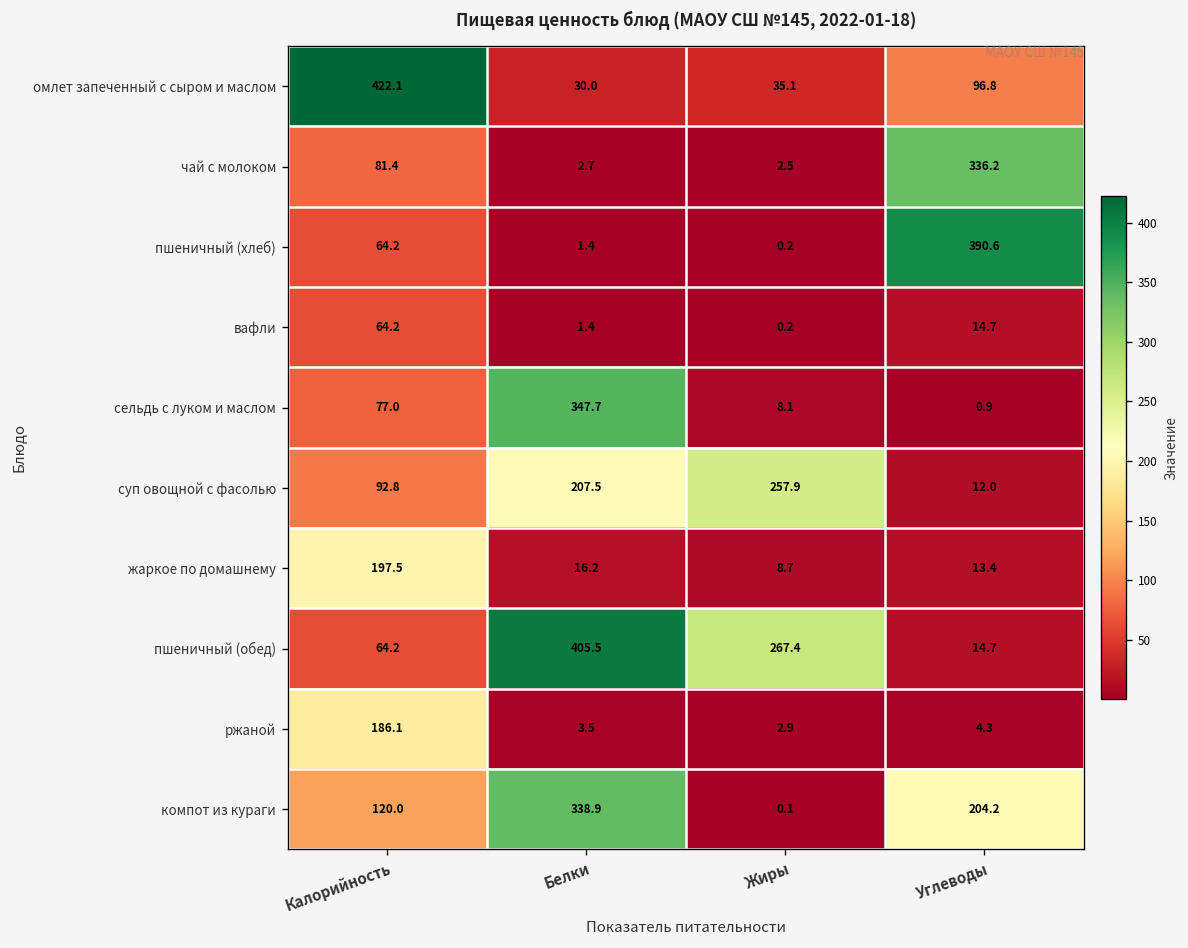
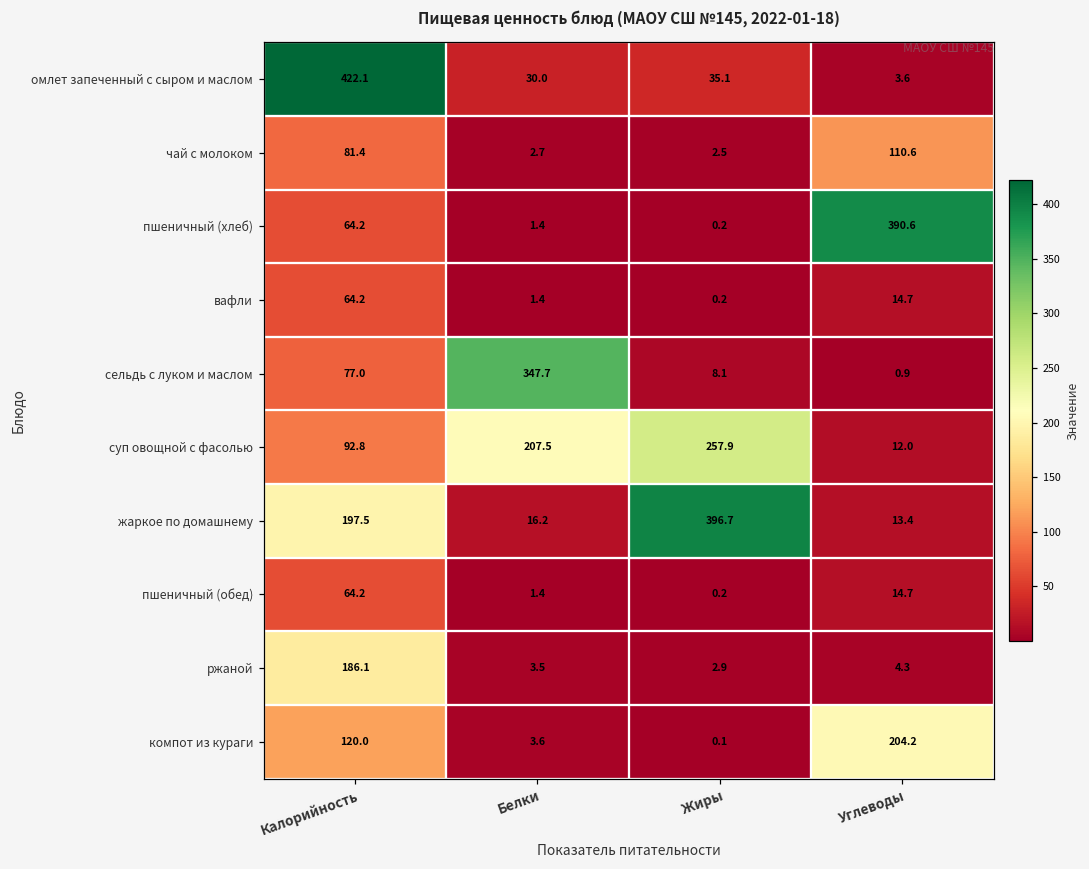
  {
    "омлет запеченный с сыром и маслом": {
      "Калорийность": 422.1,
      "Белки": 30.0,
      "Жиры": 35.1,
-     "Углеводы": 96.8
+     "Углеводы": 3.6
    },
    "чай с молоком": {
      "Калорийность": 81.4,
      "Белки": 2.7,
      "Жиры": 2.5,
-     "Углеводы": 336.2
+     "Углеводы": 110.6
    },
    "пшеничный (хлеб)": {
      "Калорийность": 64.2,
      "Белки": 1.4,
      "Жиры": 0.2,
      "Углеводы": 390.6
    },
    "вафли": {
      "Калорийность": 64.2,
      "Белки": 1.4,
      "Жиры": 0.2,
      "Углеводы": 14.7
    },
    "сельдь с луком и маслом": {
      "Калорийность": 77.0,
      "Белки": 347.7,
      "Жиры": 8.1,
      "Углеводы": 0.9
    },
    "суп овощной с фасолью": {
      "Калорийность": 92.8,
      "Белки": 207.5,
      "Жиры": 257.9,
      "Углеводы": 12.0
    },
    "жаркое по домашнему": {
      "Калорийность": 197.5,
      "Белки": 16.2,
-     "Жиры": 8.7,
+     "Жиры": 396.7,
      "Углеводы": 13.4
    },
    "пшеничный (обед)": {
      "Калорийность": 64.2,
-     "Белки": 405.5,
-     "Жиры": 267.4,
+     "Белки": 1.4,
+     "Жиры": 0.2,
      "Углеводы": 14.7
    },
    "ржаной": {
      "Калорийность": 186.1,
      "Белки": 3.5,
      "Жиры": 2.9,
      "Углеводы": 4.3
    },
    "компот из кураги": {
      "Калорийность": 120.0,
-     "Белки": 338.9,
+     "Белки": 3.6,
      "Жиры": 0.1,
      "Углеводы": 204.2
    }
  }
